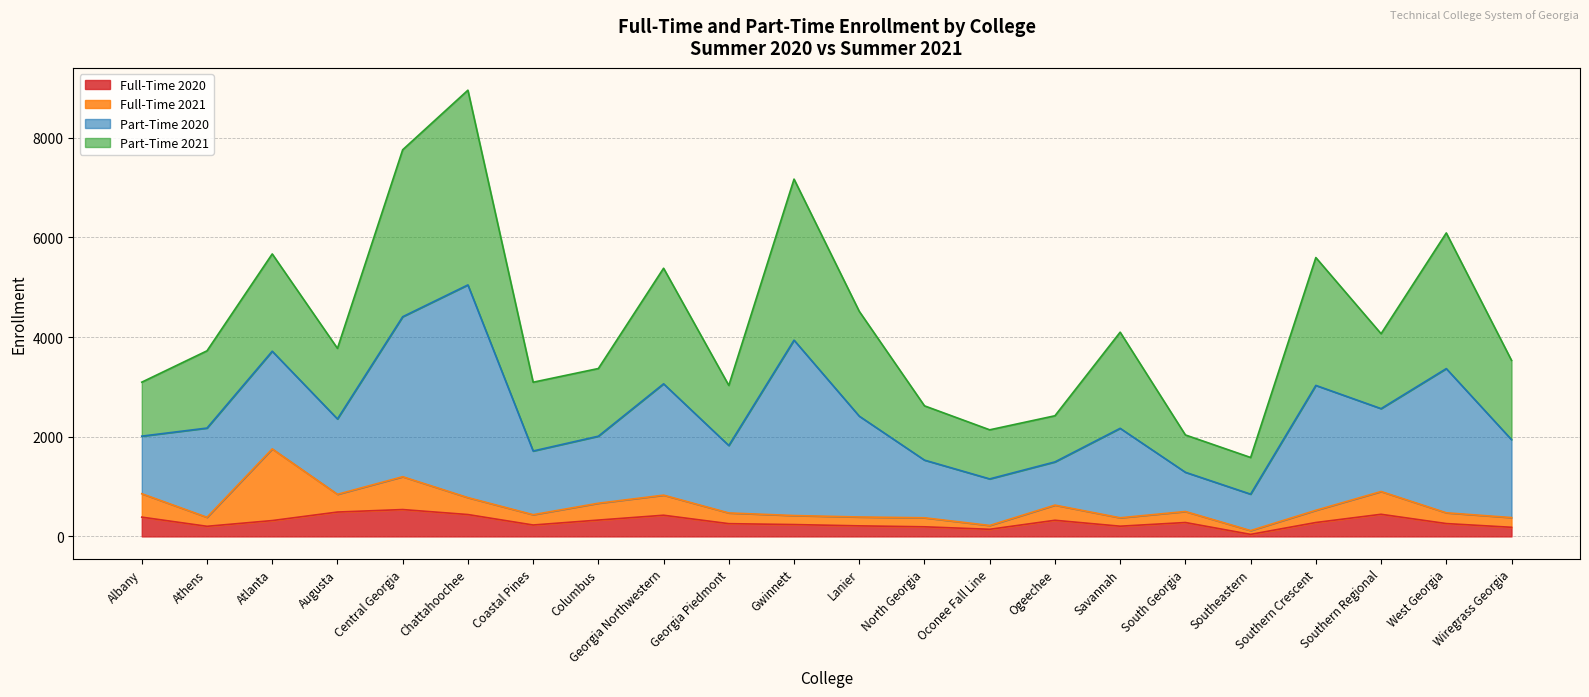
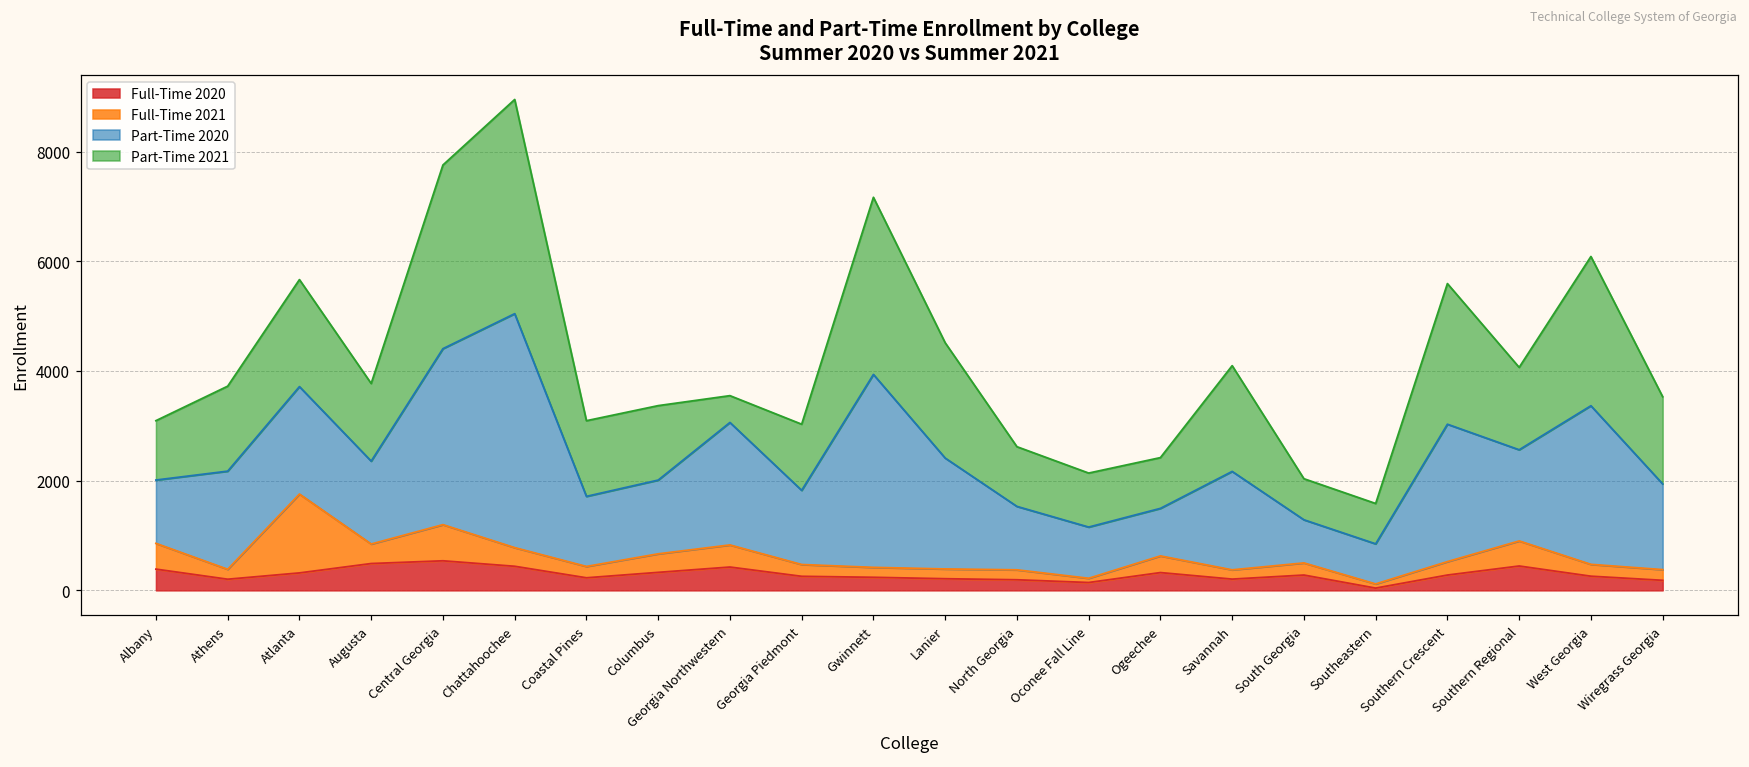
  {
    "Full-Time 2020": {
      "Albany": 400,
      "Athens": 200,
      "Atlanta": 300,
      "Augusta": 500,
      "Central Georgia": 500,
      "Chattahoochee": 400,
      "Coastal Pines": 200,
      "Columbus": 300,
      "Georgia Northwestern": 400,
      "Georgia Piedmont": 300,
      "Gwinnett": 200,
      "Lanier": 200,
      "North Georgia": 200,
      "Oconee Fall Line": 100,
      "Ogeechee": 300,
      "Savannah": 200,
      "South Georgia": 300,
      "Southeastern": 0,
      "Southern Crescent": 300,
      "Southern Regional": 400,
      "West Georgia": 300,
      "Wiregrass Georgia": 200
    },
    "Full-Time 2021": {
      "Albany": 500,
      "Athens": 200,
      "Atlanta": 1400,
      "Augusta": 400,
      "Central Georgia": 700,
      "Chattahoochee": 300,
      "Coastal Pines": 200,
      "Columbus": 300,
      "Georgia Northwestern": 400,
      "Georgia Piedmont": 200,
      "Gwinnett": 200,
      "Lanier": 200,
      "North Georgia": 200,
      "Oconee Fall Line": 100,
      "Ogeechee": 300,
      "Savannah": 200,
      "South Georgia": 200,
      "Southeastern": 100,
      "Southern Crescent": 200,
      "Southern Regional": 500,
      "West Georgia": 200,
      "Wiregrass Georgia": 200
    },
    "Part-Time 2020": {
      "Albany": 1200,
      "Athens": 1800,
      "Atlanta": 2000,
      "Augusta": 1500,
      "Central Georgia": 3200,
      "Chattahoochee": 4300,
      "Coastal Pines": 1300,
      "Columbus": 1300,
      "Georgia Northwestern": 2200,
      "Georgia Piedmont": 1400,
      "Gwinnett": 3500,
      "Lanier": 2000,
      "North Georgia": 1200,
      "Oconee Fall Line": 900,
      "Ogeechee": 900,
      "Savannah": 1800,
      "South Georgia": 800,
      "Southeastern": 700,
      "Southern Crescent": 2500,
      "Southern Regional": 1700,
      "West Georgia": 2900,
      "Wiregrass Georgia": 1600
    },
    "Part-Time 2021": {
      "Albany": 1100,
      "Athens": 1600,
      "Atlanta": 2000,
      "Augusta": 1400,
      "Central Georgia": 3400,
      "Chattahoochee": 3900,
      "Coastal Pines": 1400,
      "Columbus": 1400,
-     "Georgia Northwestern": 2300,
+     "Georgia Northwestern": 500,
      "Georgia Piedmont": 1200,
      "Gwinnett": 3200,
      "Lanier": 2100,
      "North Georgia": 1100,
      "Oconee Fall Line": 1000,
      "Ogeechee": 900,
      "Savannah": 1900,
      "South Georgia": 700,
      "Southeastern": 700,
      "Southern Crescent": 2600,
      "Southern Regional": 1500,
      "West Georgia": 2700,
      "Wiregrass Georgia": 1600
    }
  }
